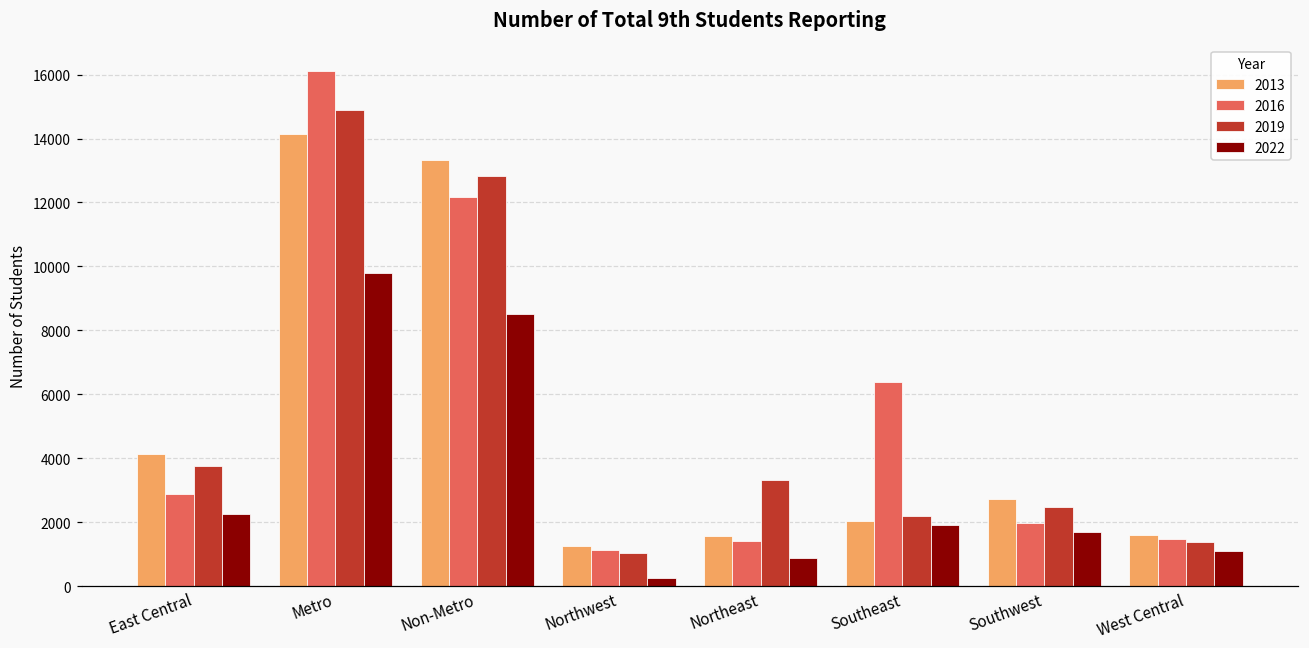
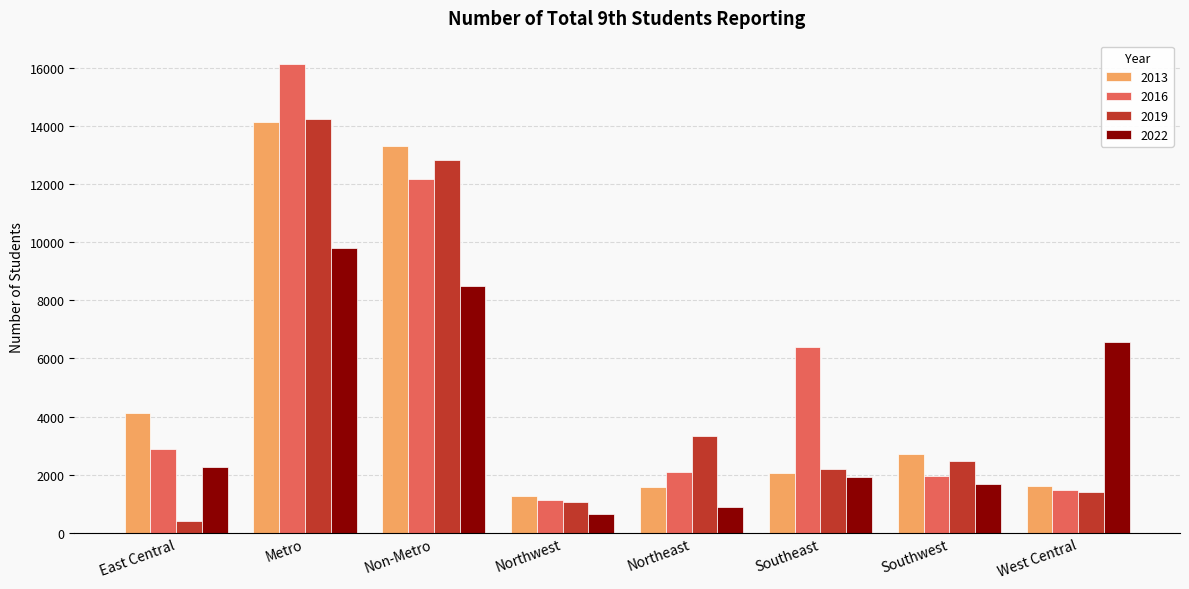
  {
    "2013": {
      "East Central": 4100,
      "Metro": 14100,
      "Non-Metro": 13300,
      "Northwest": 1300,
      "Northeast": 1600,
      "Southeast": 2000,
      "Southwest": 2700,
      "West Central": 1600
    },
    "2016": {
      "East Central": 2900,
      "Metro": 16100,
      "Non-Metro": 12200,
      "Northwest": 1100,
-     "Northeast": 1400,
+     "Northeast": 2100,
      "Southeast": 6400,
      "Southwest": 2000,
      "West Central": 1500
    },
    "2019": {
-     "East Central": 3800,
-     "Metro": 14900,
+     "East Central": 400,
+     "Metro": 14300,
      "Non-Metro": 12800,
      "Northwest": 1000,
      "Northeast": 3300,
      "Southeast": 2200,
      "Southwest": 2500,
      "West Central": 1400
    },
    "2022": {
      "East Central": 2200,
      "Metro": 9800,
      "Non-Metro": 8500,
-     "Northwest": 200,
+     "Northwest": 700,
      "Northeast": 900,
      "Southeast": 1900,
      "Southwest": 1700,
-     "West Central": 1100
+     "West Central": 6600
    }
  }
